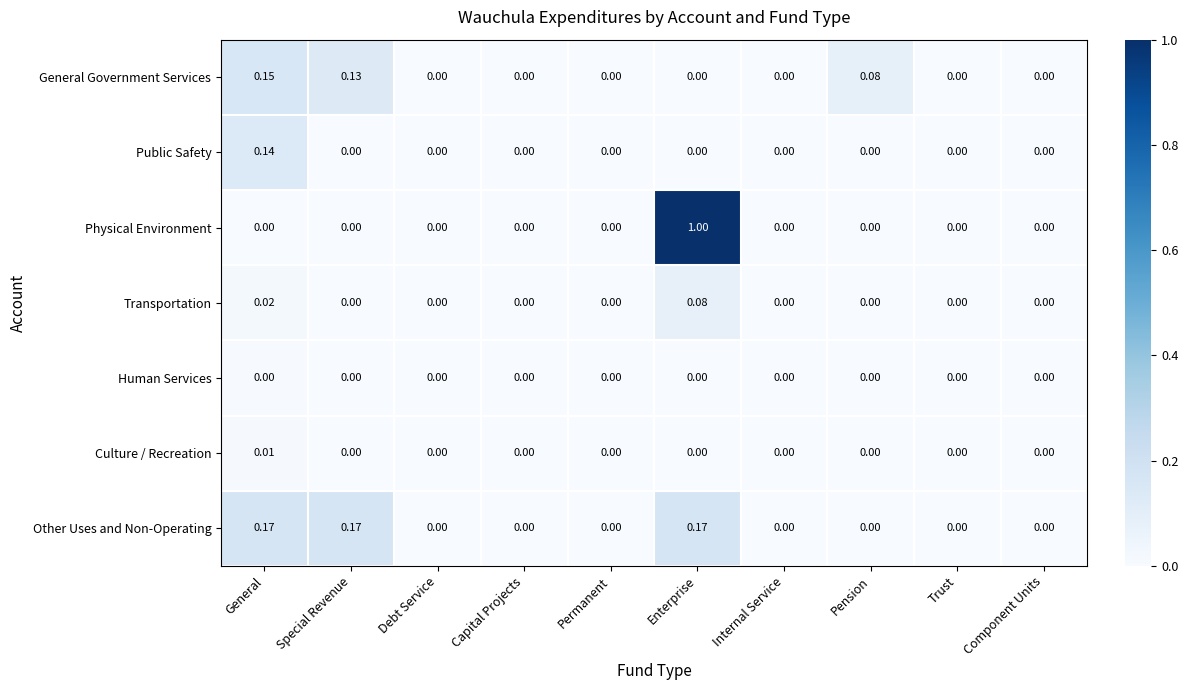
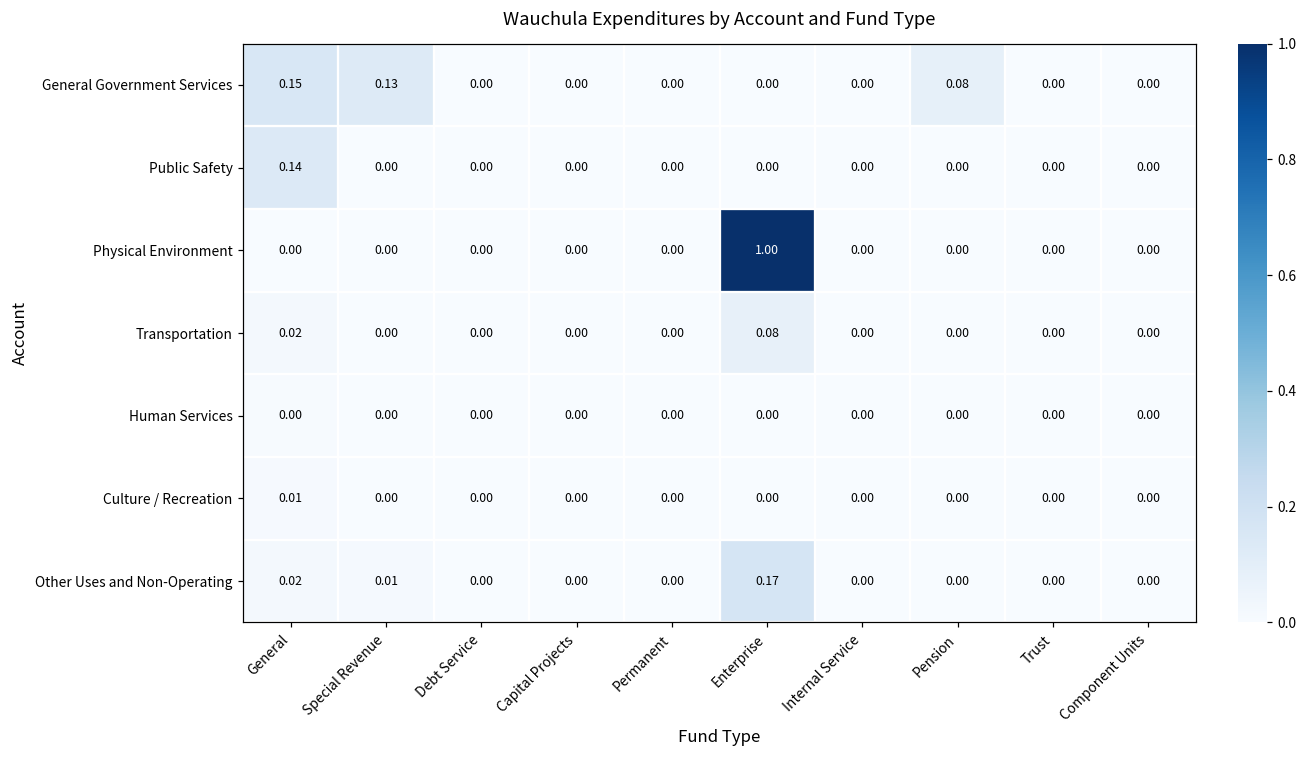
  {
    "General Government Services": {
      "General": 0.15,
      "Special Revenue": 0.13,
      "Debt Service": 0.00,
      "Capital Projects": 0.00,
      "Permanent": 0.00,
      "Enterprise": 0.00,
      "Internal Service": 0.00,
      "Pension": 0.08,
      "Trust": 0.00,
      "Component Units": 0.00
    },
    "Public Safety": {
      "General": 0.14,
      "Special Revenue": 0.00,
      "Debt Service": 0.00,
      "Capital Projects": 0.00,
      "Permanent": 0.00,
      "Enterprise": 0.00,
      "Internal Service": 0.00,
      "Pension": 0.00,
      "Trust": 0.00,
      "Component Units": 0.00
    },
    "Physical Environment": {
      "General": 0.00,
      "Special Revenue": 0.00,
      "Debt Service": 0.00,
      "Capital Projects": 0.00,
      "Permanent": 0.00,
      "Enterprise": 1.00,
      "Internal Service": 0.00,
      "Pension": 0.00,
      "Trust": 0.00,
      "Component Units": 0.00
    },
    "Transportation": {
      "General": 0.02,
      "Special Revenue": 0.00,
      "Debt Service": 0.00,
      "Capital Projects": 0.00,
      "Permanent": 0.00,
      "Enterprise": 0.08,
      "Internal Service": 0.00,
      "Pension": 0.00,
      "Trust": 0.00,
      "Component Units": 0.00
    },
    "Human Services": {
      "General": 0.00,
      "Special Revenue": 0.00,
      "Debt Service": 0.00,
      "Capital Projects": 0.00,
      "Permanent": 0.00,
      "Enterprise": 0.00,
      "Internal Service": 0.00,
      "Pension": 0.00,
      "Trust": 0.00,
      "Component Units": 0.00
    },
    "Culture / Recreation": {
      "General": 0.01,
      "Special Revenue": 0.00,
      "Debt Service": 0.00,
      "Capital Projects": 0.00,
      "Permanent": 0.00,
      "Enterprise": 0.00,
      "Internal Service": 0.00,
      "Pension": 0.00,
      "Trust": 0.00,
      "Component Units": 0.00
    },
    "Other Uses and Non-Operating": {
-     "General": 0.17,
-     "Special Revenue": 0.17,
+     "General": 0.02,
+     "Special Revenue": 0.01,
      "Debt Service": 0.00,
      "Capital Projects": 0.00,
      "Permanent": 0.00,
      "Enterprise": 0.17,
      "Internal Service": 0.00,
      "Pension": 0.00,
      "Trust": 0.00,
      "Component Units": 0.00
    }
  }
